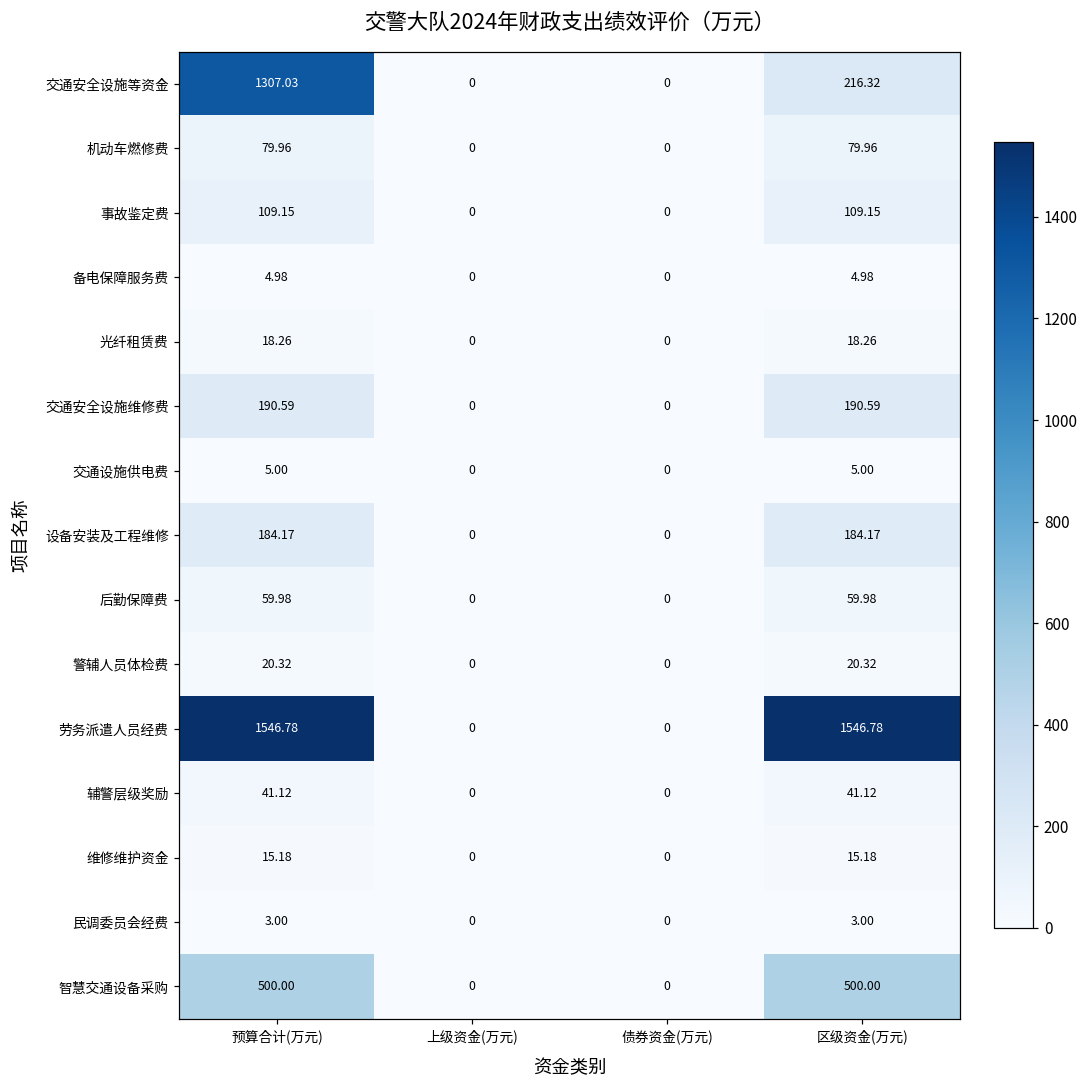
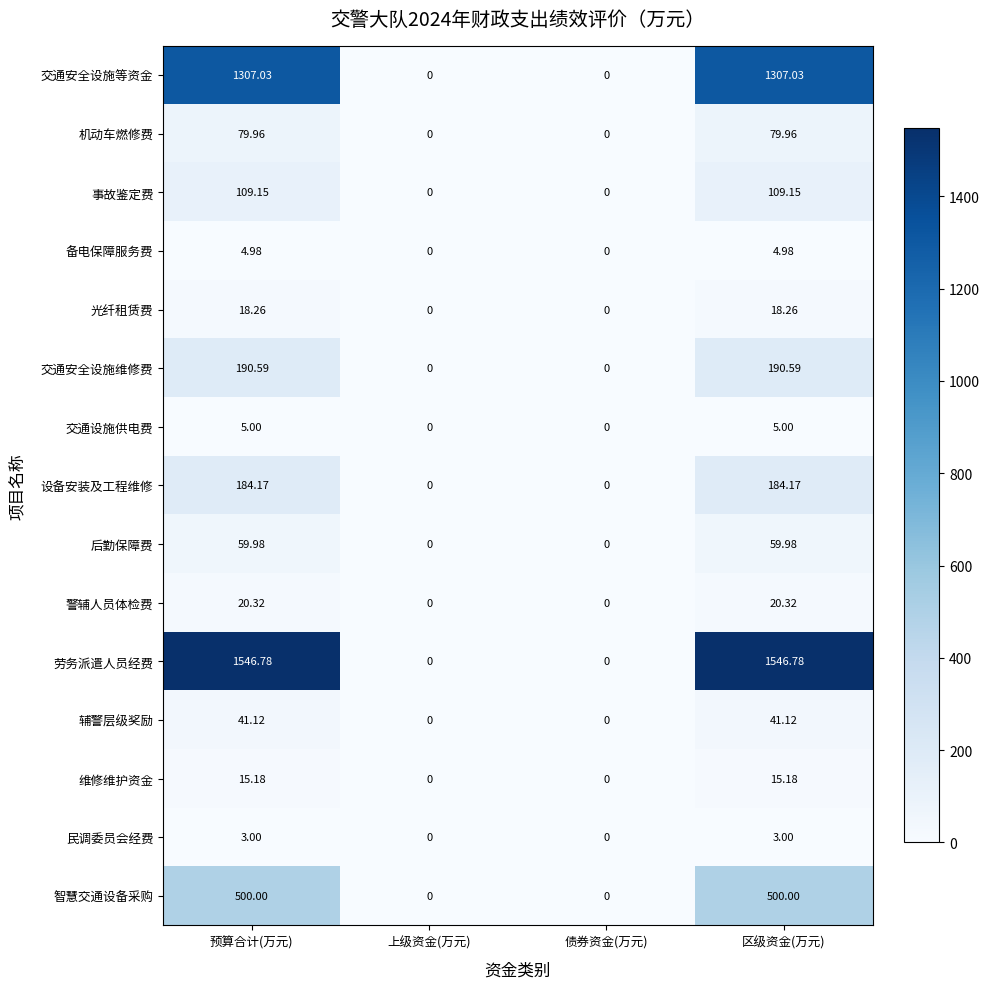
  {
    "交通安全设施等资金": {
      "预算合计(万元)": 1307.03,
      "上级资金(万元)": 0,
      "债券资金(万元)": 0,
-     "区级资金(万元)": 216.32
+     "区级资金(万元)": 1307.03
    },
    "机动车燃修费": {
      "预算合计(万元)": 79.96,
      "上级资金(万元)": 0,
      "债券资金(万元)": 0,
      "区级资金(万元)": 79.96
    },
    "事故鉴定费": {
      "预算合计(万元)": 109.15,
      "上级资金(万元)": 0,
      "债券资金(万元)": 0,
      "区级资金(万元)": 109.15
    },
    "备电保障服务费": {
      "预算合计(万元)": 4.98,
      "上级资金(万元)": 0,
      "债券资金(万元)": 0,
      "区级资金(万元)": 4.98
    },
    "光纤租赁费": {
      "预算合计(万元)": 18.26,
      "上级资金(万元)": 0,
      "债券资金(万元)": 0,
      "区级资金(万元)": 18.26
    },
    "交通安全设施维修费": {
      "预算合计(万元)": 190.59,
      "上级资金(万元)": 0,
      "债券资金(万元)": 0,
      "区级资金(万元)": 190.59
    },
    "交通设施供电费": {
      "预算合计(万元)": 5.00,
      "上级资金(万元)": 0,
      "债券资金(万元)": 0,
      "区级资金(万元)": 5.00
    },
    "设备安装及工程维修": {
      "预算合计(万元)": 184.17,
      "上级资金(万元)": 0,
      "债券资金(万元)": 0,
      "区级资金(万元)": 184.17
    },
    "后勤保障费": {
      "预算合计(万元)": 59.98,
      "上级资金(万元)": 0,
      "债券资金(万元)": 0,
      "区级资金(万元)": 59.98
    },
    "警辅人员体检费": {
      "预算合计(万元)": 20.32,
      "上级资金(万元)": 0,
      "债券资金(万元)": 0,
      "区级资金(万元)": 20.32
    },
    "劳务派遣人员经费": {
      "预算合计(万元)": 1546.78,
      "上级资金(万元)": 0,
      "债券资金(万元)": 0,
      "区级资金(万元)": 1546.78
    },
    "辅警层级奖励": {
      "预算合计(万元)": 41.12,
      "上级资金(万元)": 0,
      "债券资金(万元)": 0,
      "区级资金(万元)": 41.12
    },
    "维修维护资金": {
      "预算合计(万元)": 15.18,
      "上级资金(万元)": 0,
      "债券资金(万元)": 0,
      "区级资金(万元)": 15.18
    },
    "民调委员会经费": {
      "预算合计(万元)": 3.00,
      "上级资金(万元)": 0,
      "债券资金(万元)": 0,
      "区级资金(万元)": 3.00
    },
    "智慧交通设备采购": {
      "预算合计(万元)": 500.00,
      "上级资金(万元)": 0,
      "债券资金(万元)": 0,
      "区级资金(万元)": 500.00
    }
  }
